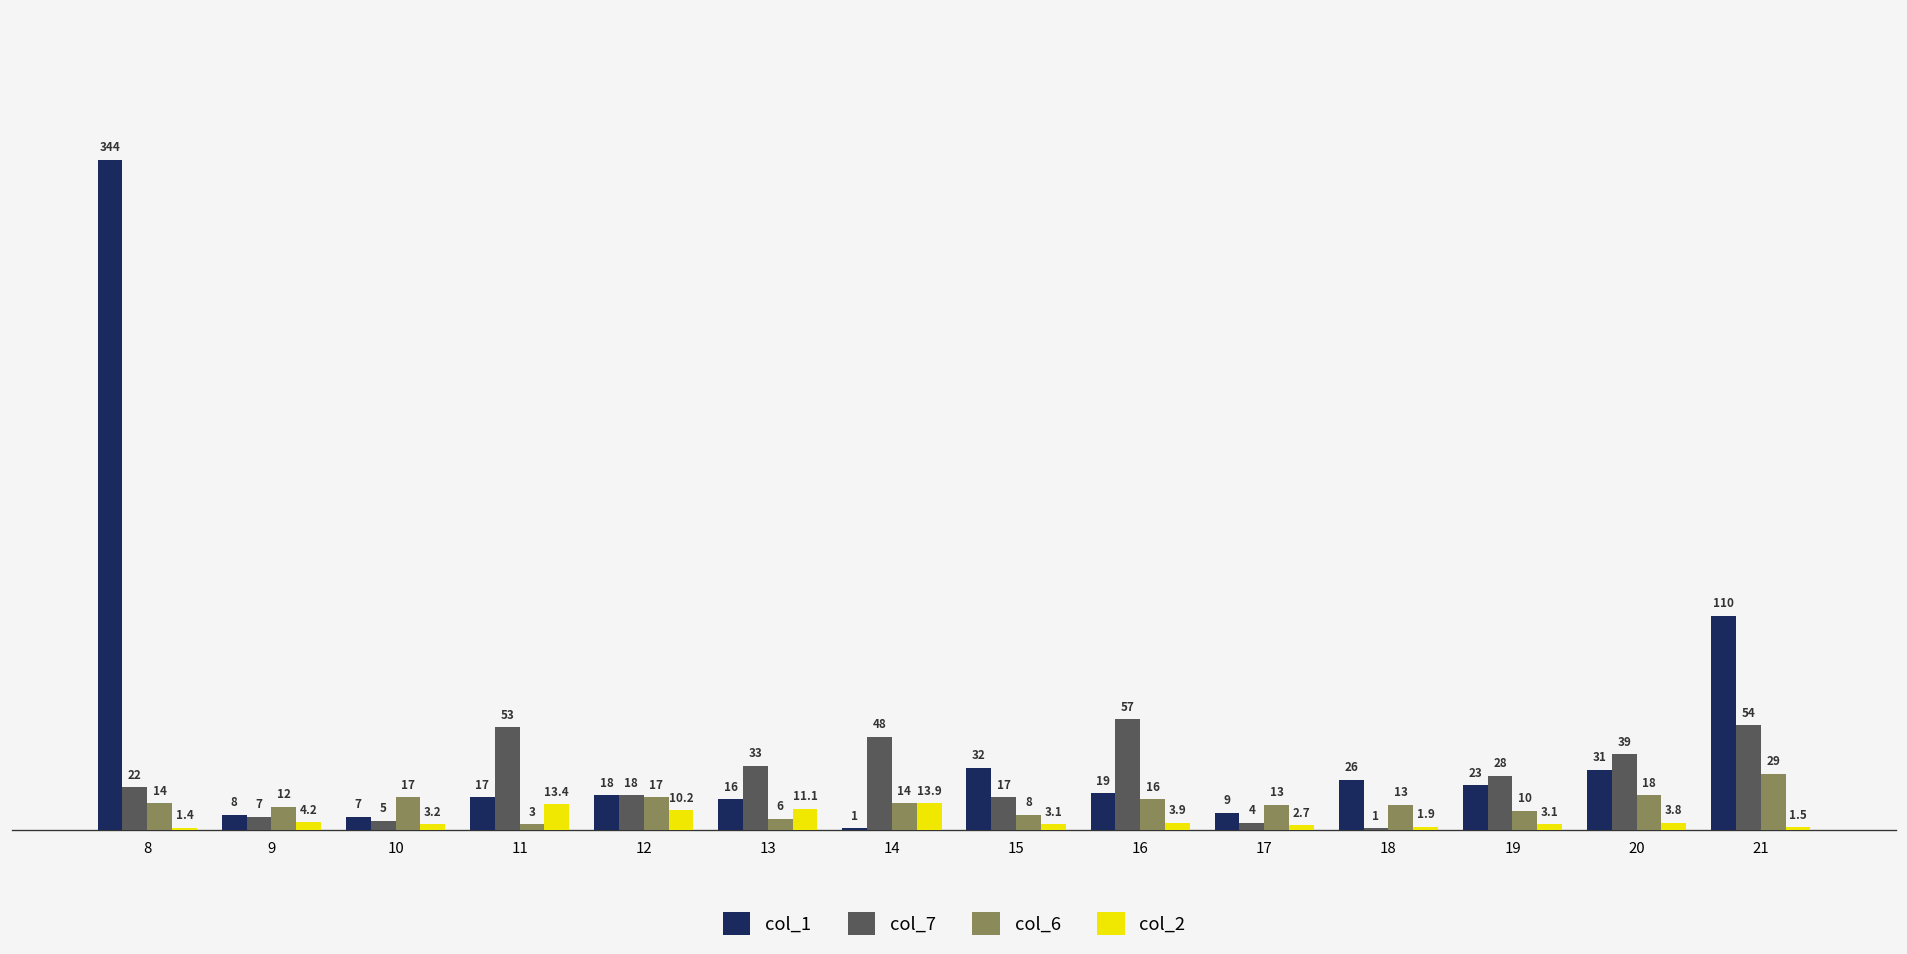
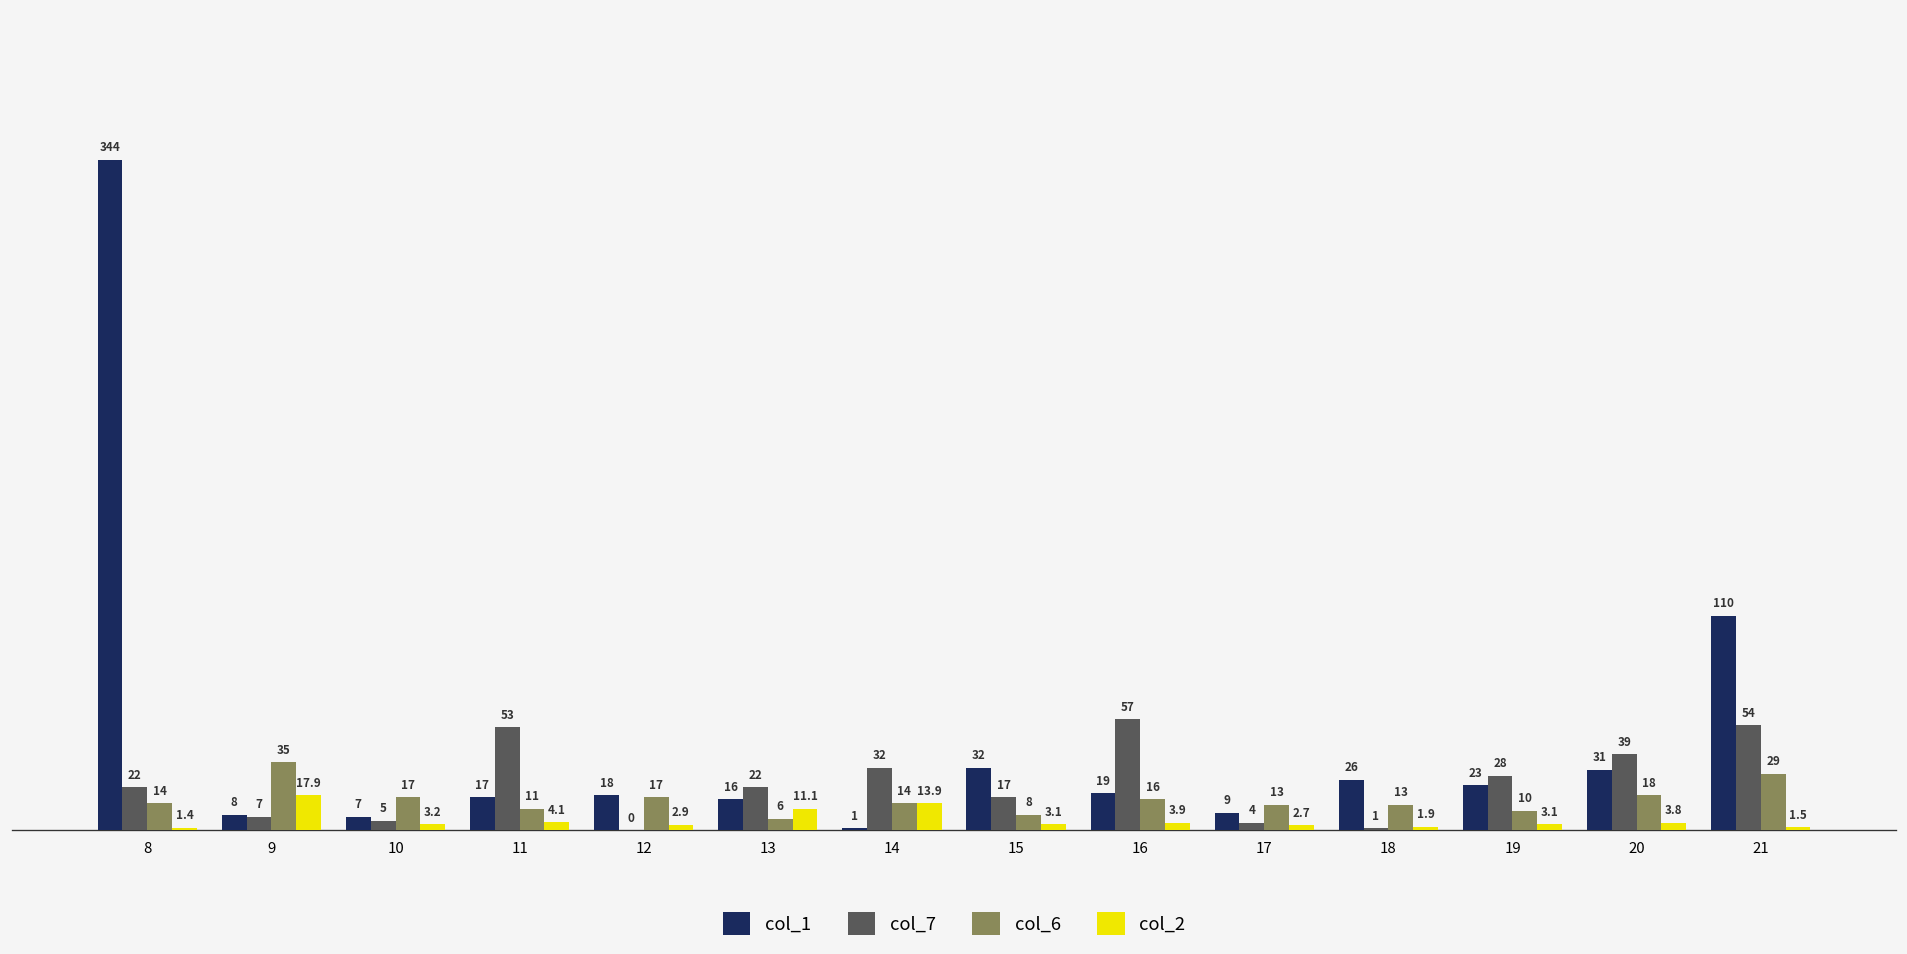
  {
    "col_1": {
      "8": 344,
      "9": 8,
      "10": 7,
      "11": 17,
      "12": 18,
      "13": 16,
      "14": 1,
      "15": 32,
      "16": 19,
      "17": 9,
      "18": 26,
      "19": 23,
      "20": 31,
      "21": 110
    },
    "col_7": {
      "8": 22,
      "9": 7,
      "10": 5,
      "11": 53,
-     "12": 18,
-     "13": 33,
-     "14": 48,
+     "12": 0,
+     "13": 22,
+     "14": 32,
      "15": 17,
      "16": 57,
      "17": 4,
      "18": 1,
      "19": 28,
      "20": 39,
      "21": 54
    },
    "col_6": {
      "8": 14,
-     "9": 12,
+     "9": 35,
      "10": 17,
-     "11": 3,
+     "11": 11,
      "12": 17,
      "13": 6,
      "14": 14,
      "15": 8,
      "16": 16,
      "17": 13,
      "18": 13,
      "19": 10,
      "20": 18,
      "21": 29
    },
    "col_2": {
      "8": 1.4,
-     "9": 4.2,
+     "9": 17.9,
      "10": 3.2,
-     "11": 13.4,
-     "12": 10.2,
+     "11": 4.1,
+     "12": 2.9,
      "13": 11.1,
      "14": 13.9,
      "15": 3.1,
      "16": 3.9,
      "17": 2.7,
      "18": 1.9,
      "19": 3.1,
      "20": 3.8,
      "21": 1.5
    }
  }
